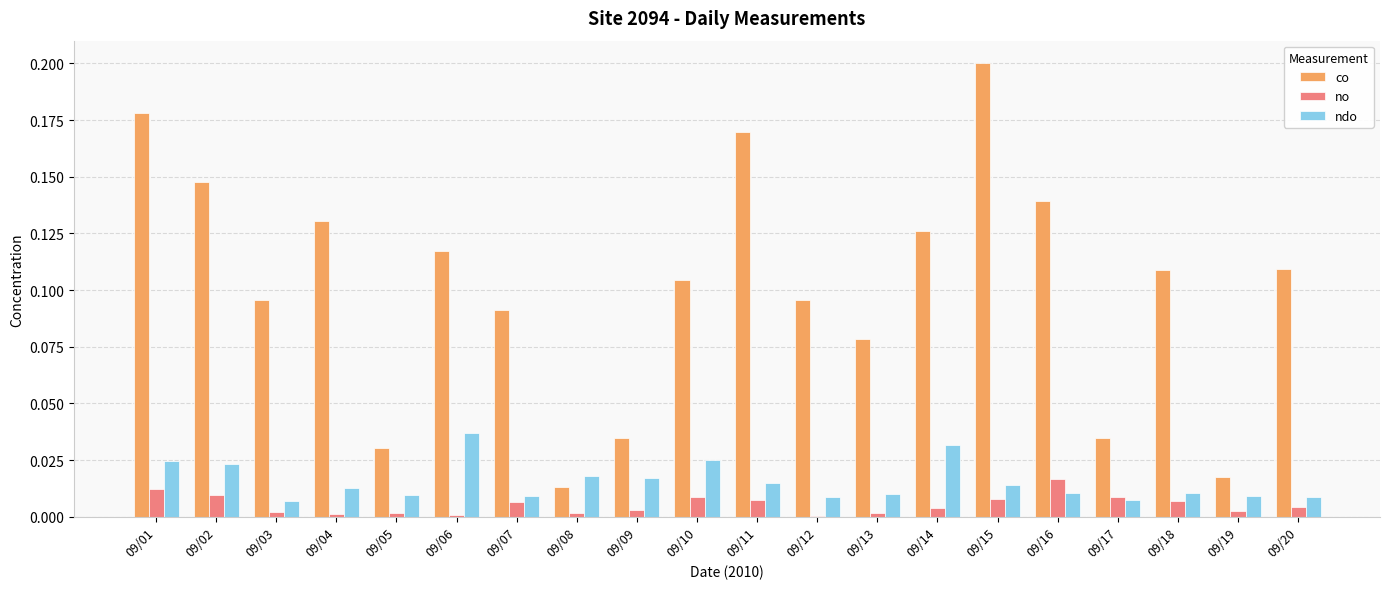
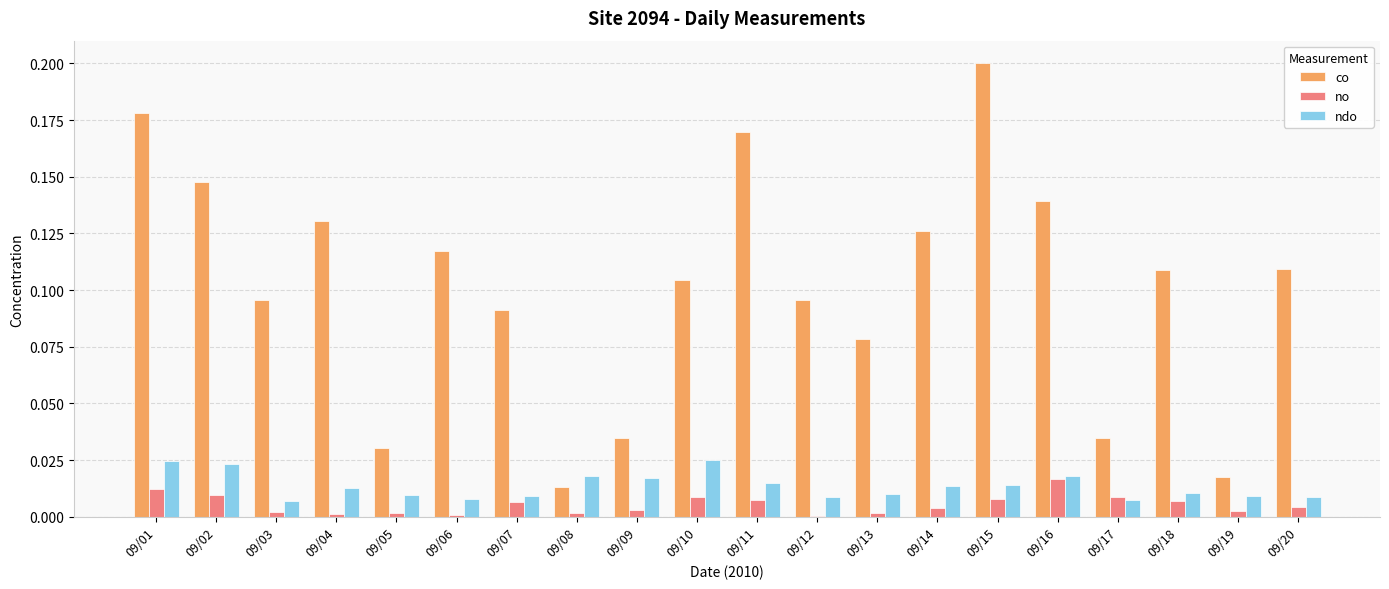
  {
    "ndo": {
      "09/01": 0.025,
      "09/02": 0.023,
      "09/03": 0.007,
      "09/04": 0.013,
      "09/05": 0.010,
-     "09/06": 0.037,
+     "09/06": 0.008,
      "09/07": 0.009,
      "09/08": 0.018,
      "09/09": 0.017,
      "09/10": 0.025,
      "09/11": 0.015,
      "09/12": 0.009,
      "09/13": 0.010,
-     "09/14": 0.032,
+     "09/14": 0.014,
      "09/15": 0.014,
-     "09/16": 0.010,
+     "09/16": 0.018,
      "09/17": 0.007,
      "09/18": 0.010,
      "09/19": 0.009,
      "09/20": 0.009
    }
  }
